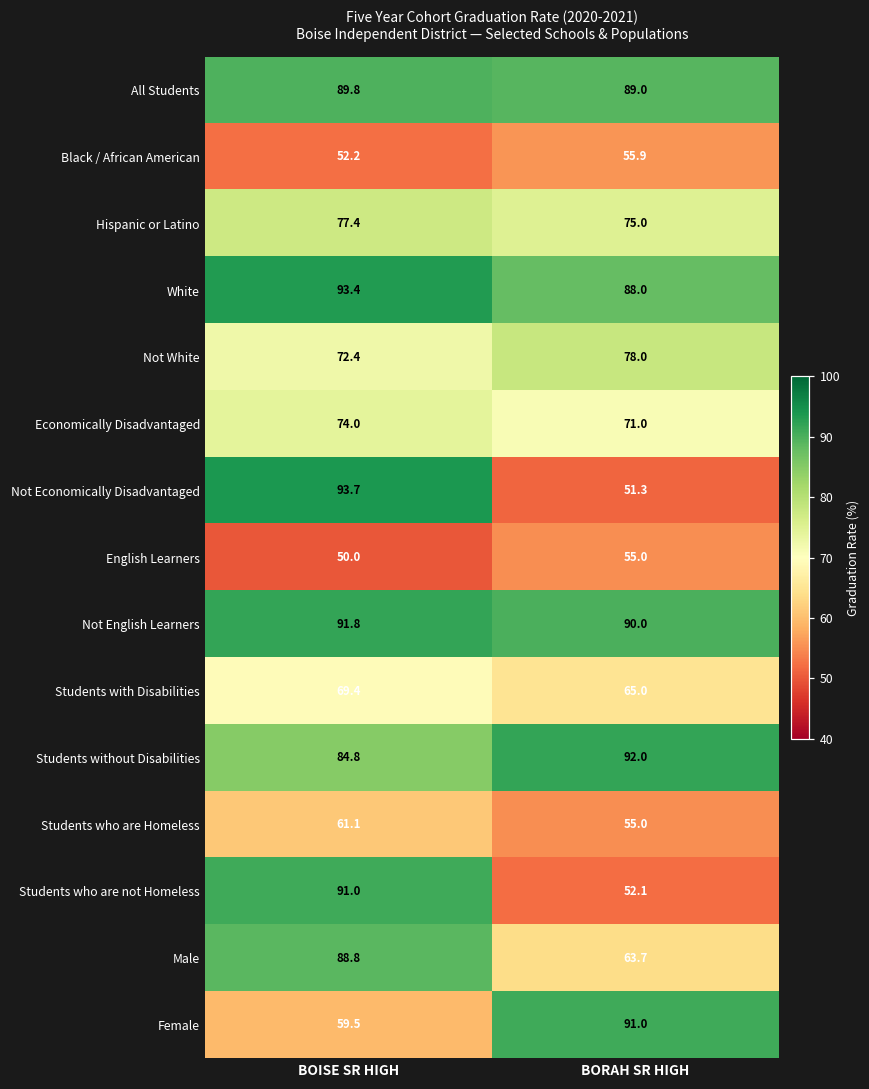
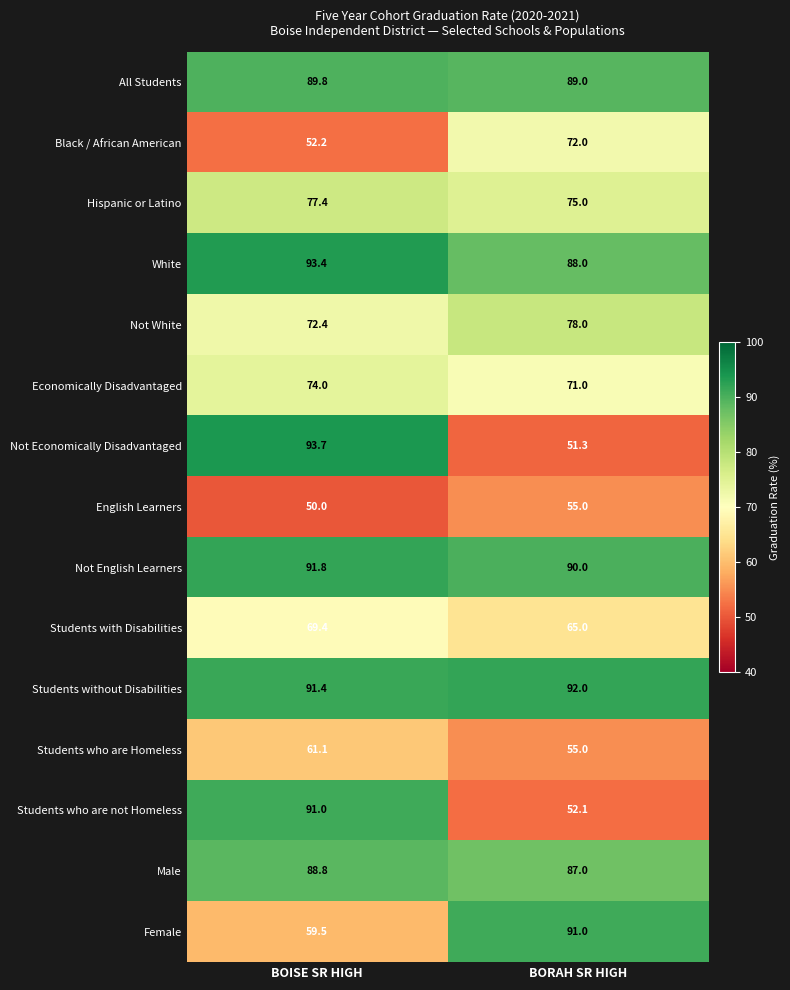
  {
    "All Students": {
      "BOISE SR HIGH": 89.8,
      "BORAH SR HIGH": 89.0
    },
    "Black / African American": {
      "BOISE SR HIGH": 52.2,
-     "BORAH SR HIGH": 55.9
+     "BORAH SR HIGH": 72.0
    },
    "Hispanic or Latino": {
      "BOISE SR HIGH": 77.4,
      "BORAH SR HIGH": 75.0
    },
    "White": {
      "BOISE SR HIGH": 93.4,
      "BORAH SR HIGH": 88.0
    },
    "Not White": {
      "BOISE SR HIGH": 72.4,
      "BORAH SR HIGH": 78.0
    },
    "Economically Disadvantaged": {
      "BOISE SR HIGH": 74.0,
      "BORAH SR HIGH": 71.0
    },
    "Not Economically Disadvantaged": {
      "BOISE SR HIGH": 93.7,
      "BORAH SR HIGH": 51.3
    },
    "English Learners": {
      "BOISE SR HIGH": 50.0,
      "BORAH SR HIGH": 55.0
    },
    "Not English Learners": {
      "BOISE SR HIGH": 91.8,
      "BORAH SR HIGH": 90.0
    },
    "Students with Disabilities": {
      "BOISE SR HIGH": 69.4,
      "BORAH SR HIGH": 65.0
    },
    "Students without Disabilities": {
-     "BOISE SR HIGH": 84.8,
+     "BOISE SR HIGH": 91.4,
      "BORAH SR HIGH": 92.0
    },
    "Students who are Homeless": {
      "BOISE SR HIGH": 61.1,
      "BORAH SR HIGH": 55.0
    },
    "Students who are not Homeless": {
      "BOISE SR HIGH": 91.0,
      "BORAH SR HIGH": 52.1
    },
    "Male": {
      "BOISE SR HIGH": 88.8,
-     "BORAH SR HIGH": 63.7
+     "BORAH SR HIGH": 87.0
    },
    "Female": {
      "BOISE SR HIGH": 59.5,
      "BORAH SR HIGH": 91.0
    }
  }
